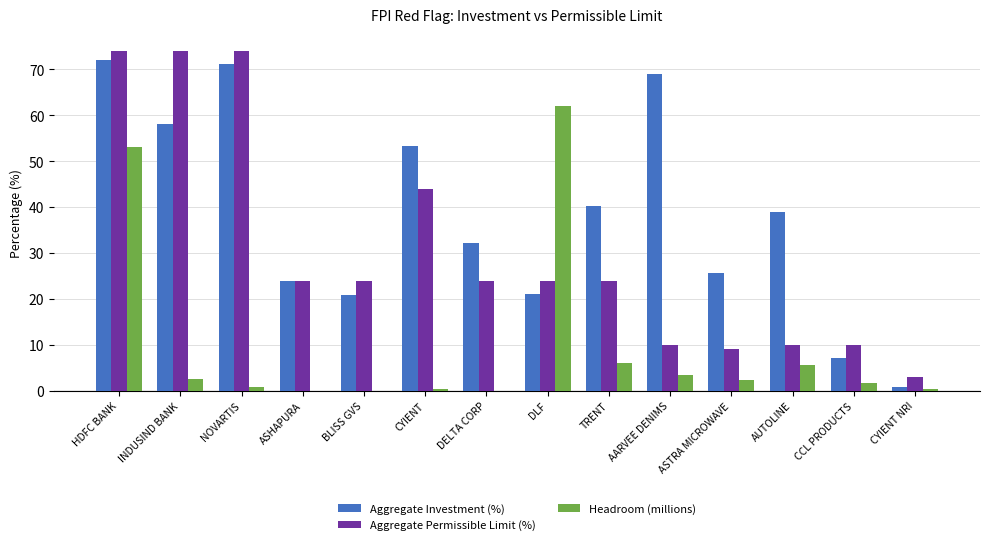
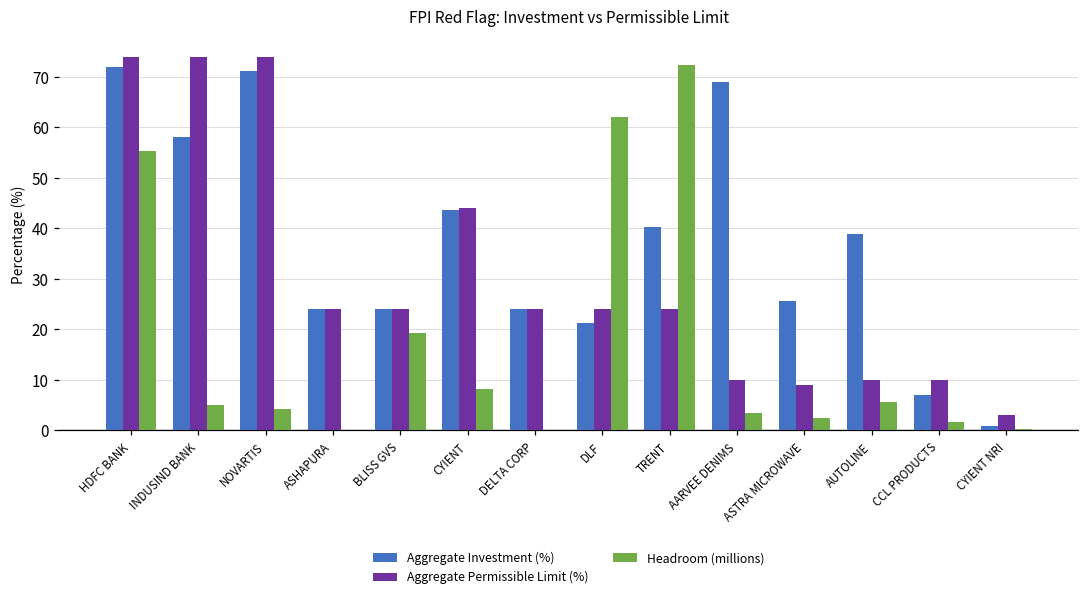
  {
    "Aggregate Investment (%)": {
      "HDFC BANK": 72,
      "INDUSIND BANK": 58,
      "NOVARTIS": 71,
      "ASHAPURA": 24,
-     "BLISS GVS": 21,
-     "CYIENT": 53,
-     "DELTA CORP": 32,
+     "BLISS GVS": 24,
+     "CYIENT": 44,
+     "DELTA CORP": 24,
      "DLF": 21,
      "TRENT": 40,
      "AARVEE DENIMS": 69,
      "ASTRA MICROWAVE": 26,
      "AUTOLINE": 39,
      "CCL PRODUCTS": 7,
      "CYIENT NRI": 1
    },
    "Aggregate Permissible Limit (%)": {
      "HDFC BANK": 74,
      "INDUSIND BANK": 74,
      "NOVARTIS": 74,
      "ASHAPURA": 24,
      "BLISS GVS": 24,
      "CYIENT": 44,
      "DELTA CORP": 24,
      "DLF": 24,
      "TRENT": 24,
      "AARVEE DENIMS": 10,
      "ASTRA MICROWAVE": 9,
      "AUTOLINE": 10,
      "CCL PRODUCTS": 10,
      "CYIENT NRI": 3
    },
    "Headroom (millions)": {
-     "HDFC BANK": 53,
-     "INDUSIND BANK": 3,
-     "NOVARTIS": 1,
-     "BLISS GVS": 0,
-     "CYIENT": 0,
+     "HDFC BANK": 55,
+     "INDUSIND BANK": 5,
+     "NOVARTIS": 4,
+     "BLISS GVS": 19,
+     "CYIENT": 8,
      "DLF": 62,
-     "TRENT": 6,
+     "TRENT": 72,
      "AARVEE DENIMS": 3,
      "ASTRA MICROWAVE": 2,
      "AUTOLINE": 6,
      "CCL PRODUCTS": 2
    }
  }
